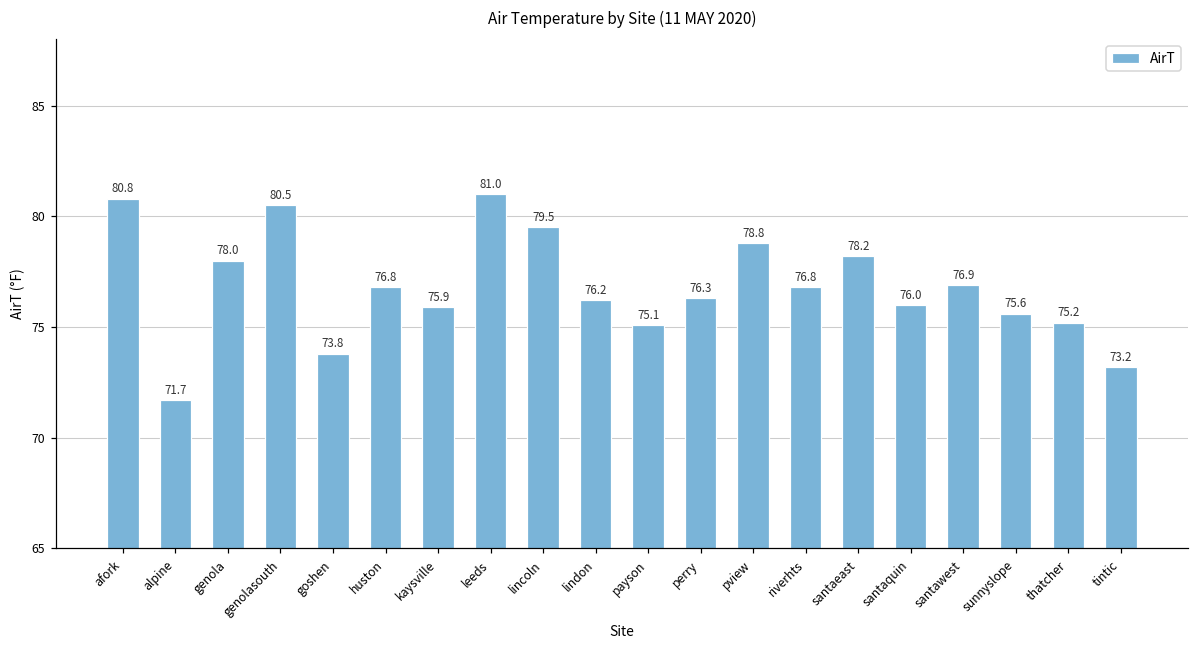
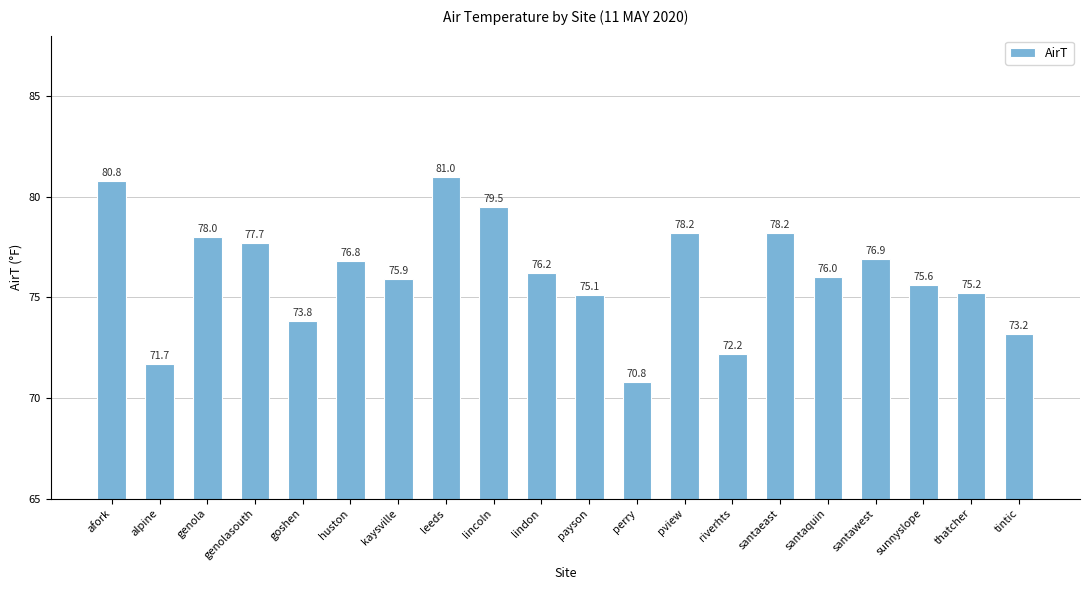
  {
    "afork": 80.8,
    "alpine": 71.7,
    "genola": 78.0,
-   "genolasouth": 80.5,
+   "genolasouth": 77.7,
    "goshen": 73.8,
    "huston": 76.8,
    "kaysville": 75.9,
    "leeds": 81.0,
    "lincoln": 79.5,
    "lindon": 76.2,
    "payson": 75.1,
-   "perry": 76.3,
-   "pview": 78.8,
-   "riverhts": 76.8,
+   "perry": 70.8,
+   "pview": 78.2,
+   "riverhts": 72.2,
    "santaeast": 78.2,
    "santaquin": 76.0,
    "santawest": 76.9,
    "sunnyslope": 75.6,
    "thatcher": 75.2,
    "tintic": 73.2
  }
